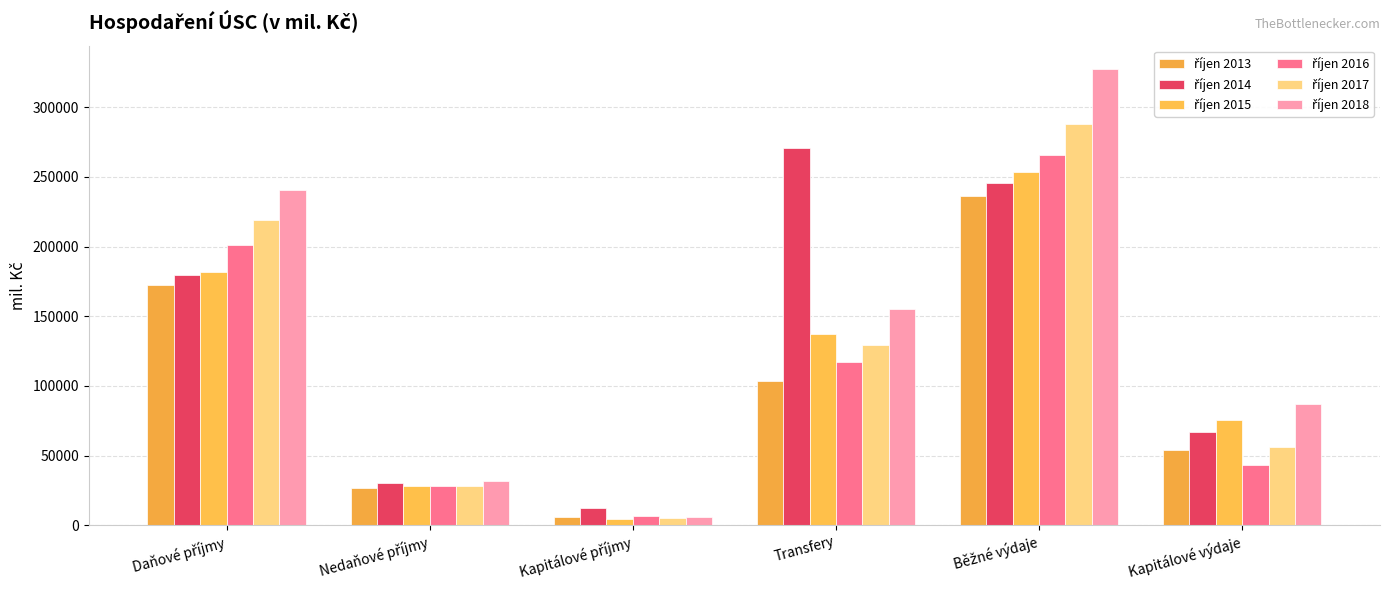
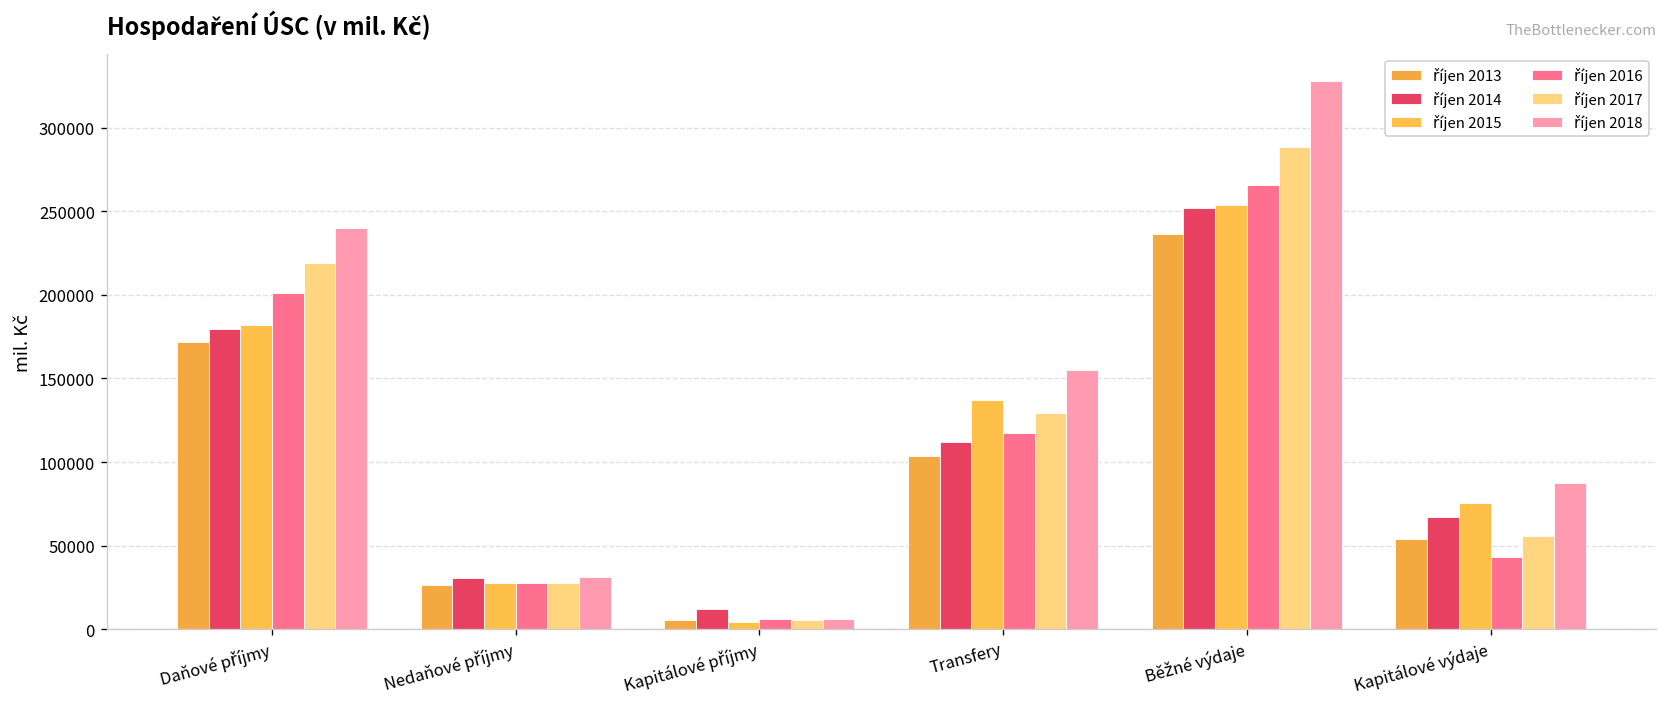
  {
    "říjen 2014": {
      "Daňové příjmy": 179000,
      "Nedaňové příjmy": 31000,
      "Kapitálové příjmy": 12000,
-     "Transfery": 271000,
-     "Běžné výdaje": 245000,
+     "Transfery": 112000,
+     "Běžné výdaje": 252000,
      "Kapitálové výdaje": 67000
    }
  }
